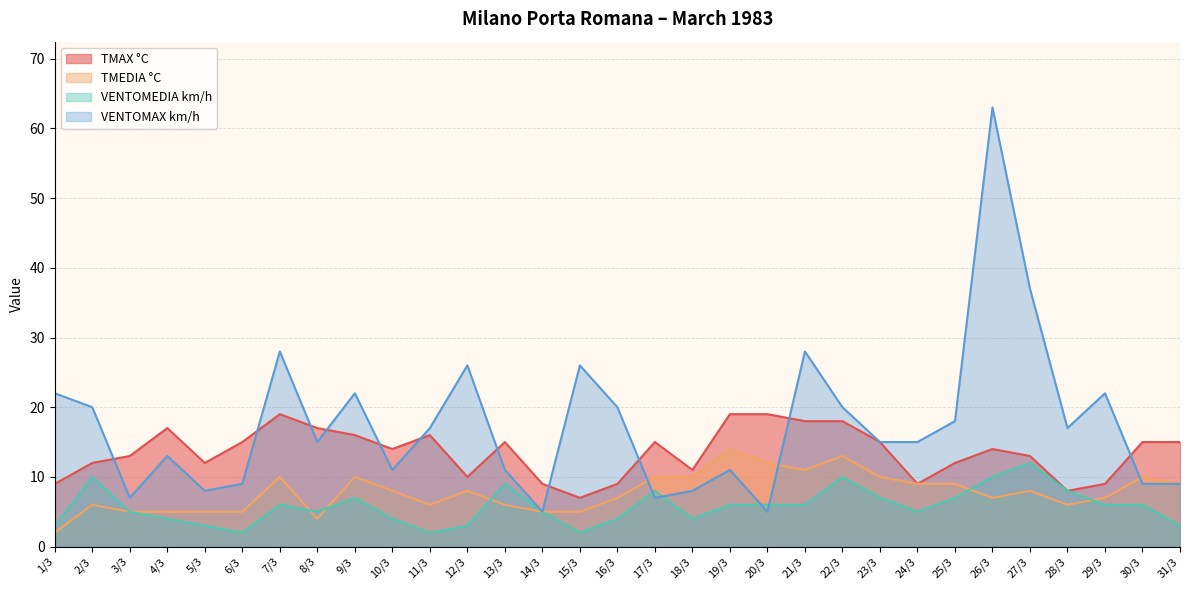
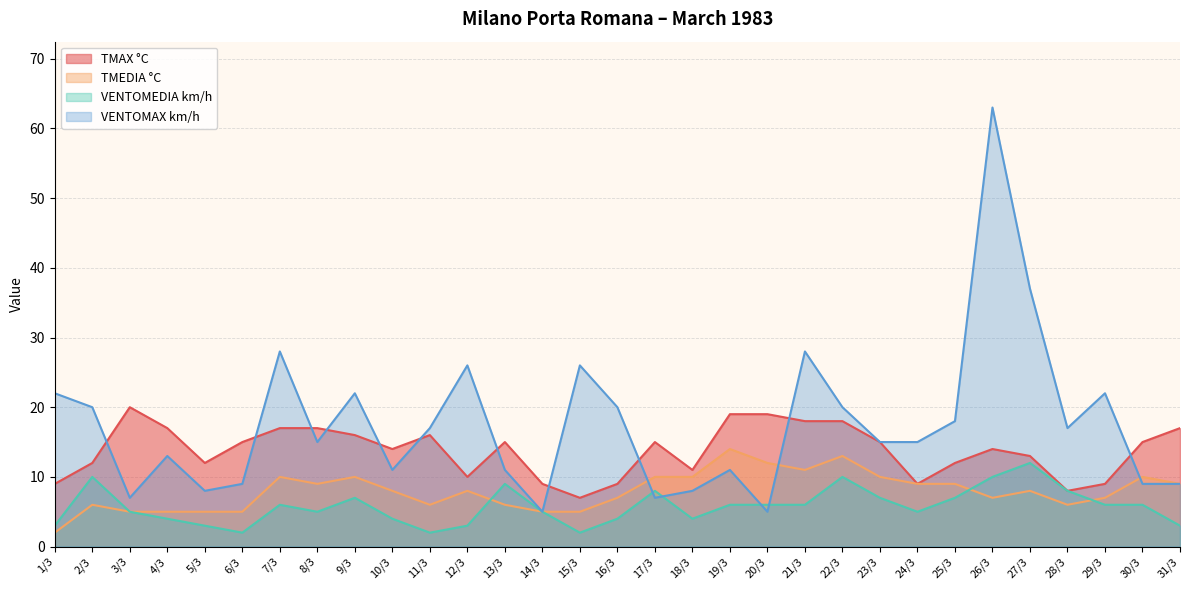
  {
    "TMAX °C": {
      "1/3": 9,
      "2/3": 12,
-     "3/3": 13,
+     "3/3": 20,
      "4/3": 17,
      "5/3": 12,
      "6/3": 15,
-     "7/3": 19,
+     "7/3": 17,
      "8/3": 17,
      "9/3": 16,
      "10/3": 14,
      "11/3": 16,
      "12/3": 10,
      "13/3": 15,
      "14/3": 9,
      "15/3": 7,
      "16/3": 9,
      "17/3": 15,
      "18/3": 11,
      "19/3": 19,
      "20/3": 19,
      "21/3": 18,
      "22/3": 18,
      "25/3": 12,
      "26/3": 14,
      "27/3": 13,
      "29/3": 9,
      "30/3": 15,
-     "31/3": 15
+     "31/3": 17
    },
    "TMEDIA °C": {
      "1/3": 2,
      "2/3": 6,
      "4/3": 5,
      "5/3": 5,
      "6/3": 5,
      "7/3": 10,
-     "8/3": 4,
+     "8/3": 9,
      "9/3": 10,
      "10/3": 8,
      "11/3": 6,
      "12/3": 8,
      "13/3": 6,
      "15/3": 5,
      "16/3": 7,
      "17/3": 10,
      "18/3": 10,
      "19/3": 14,
      "20/3": 12,
      "21/3": 11,
      "22/3": 13,
      "23/3": 10,
      "25/3": 9,
      "26/3": 7,
      "27/3": 8,
      "28/3": 6,
      "29/3": 7,
      "30/3": 10
    }
  }
